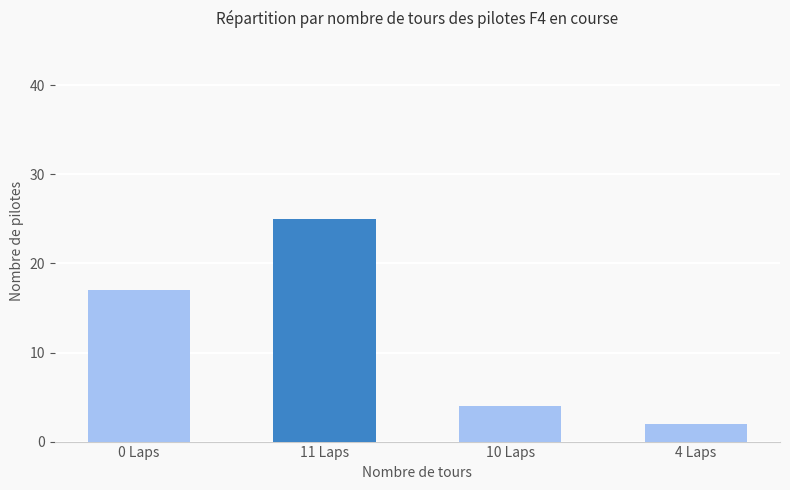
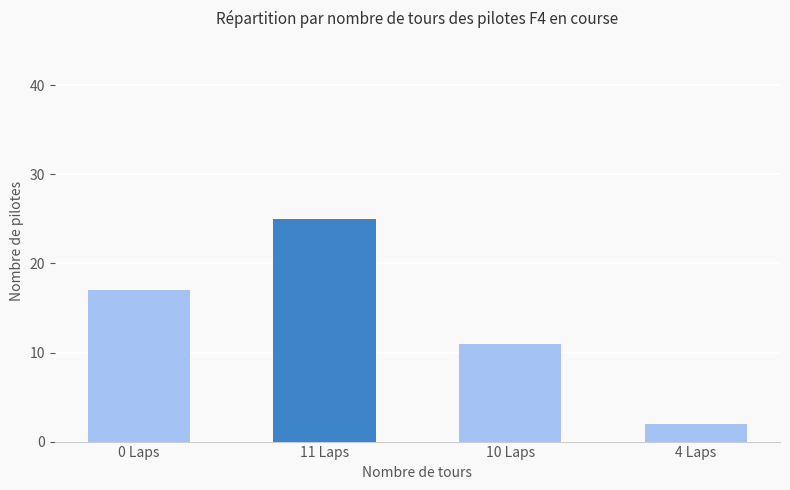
  {
    "0 Laps": 17,
    "11 Laps": 25,
-   "10 Laps": 4,
+   "10 Laps": 11,
    "4 Laps": 2
  }
